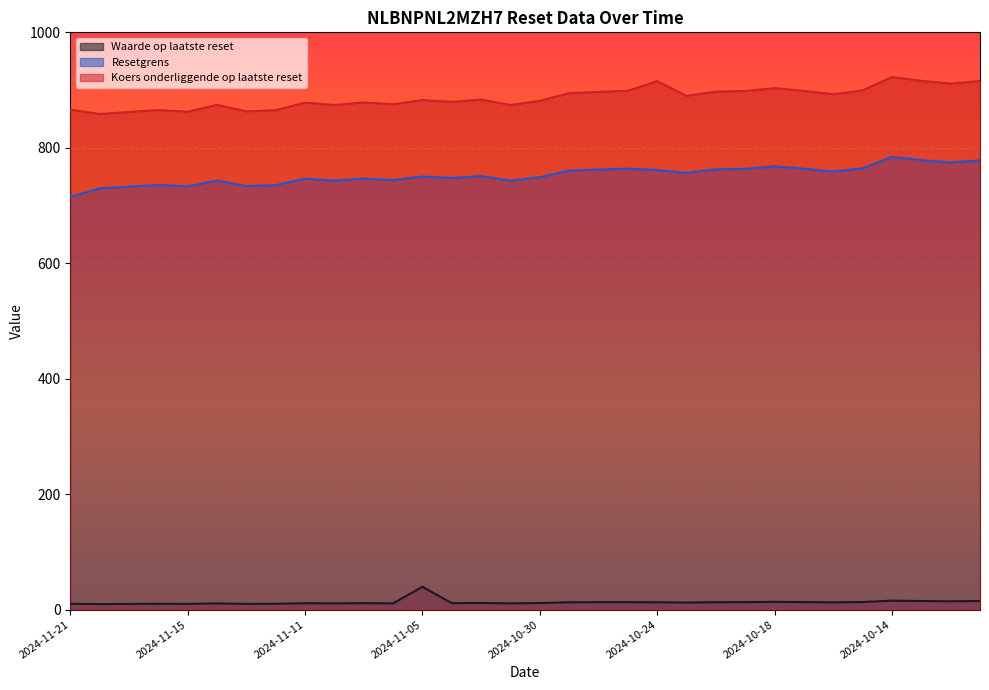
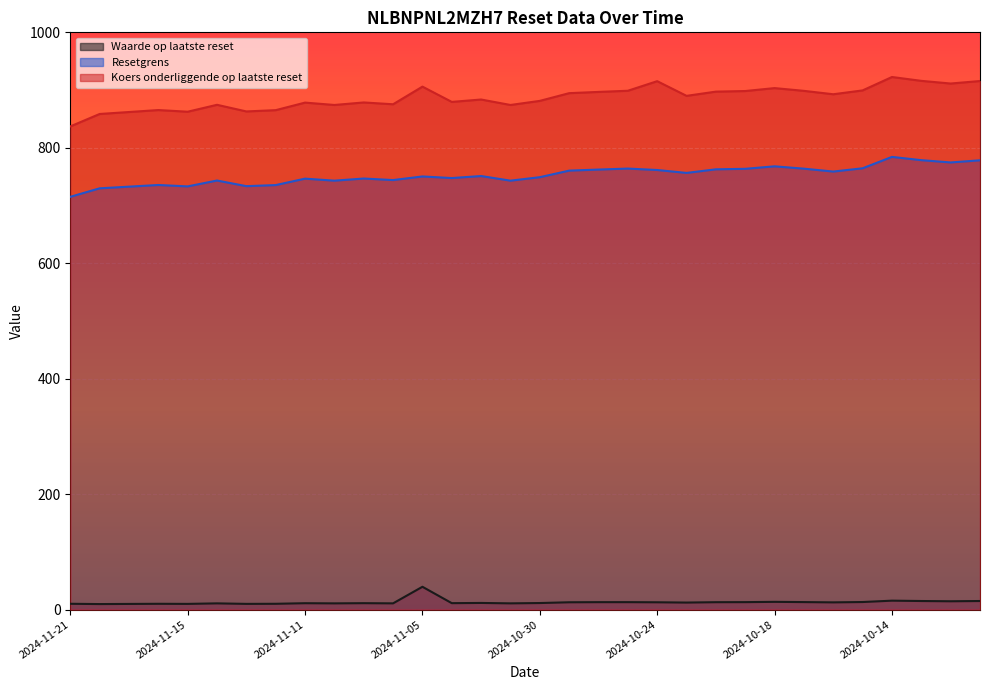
  {
    "Waarde op laatste reset": {
      "2024-11-21": 10,
      "2024-11-15": 10,
      "2024-11-11": 10,
      "2024-11-05": 40,
      "2024-10-30": 10,
      "2024-10-24": 10,
      "2024-10-18": 10,
      "2024-10-14": 20
    },
    "Resetgrens": {
      "2024-11-21": 720,
      "2024-11-15": 730,
      "2024-11-11": 750,
      "2024-11-05": 750,
      "2024-10-30": 750,
      "2024-10-24": 760,
      "2024-10-18": 770,
      "2024-10-14": 780
    },
    "Koers onderliggende op laatste reset": {
-     "2024-11-21": 870,
+     "2024-11-21": 840,
      "2024-11-15": 860,
      "2024-11-11": 880,
-     "2024-11-05": 880,
+     "2024-11-05": 910,
      "2024-10-30": 880,
      "2024-10-24": 920,
      "2024-10-18": 900,
      "2024-10-14": 920
    }
  }
